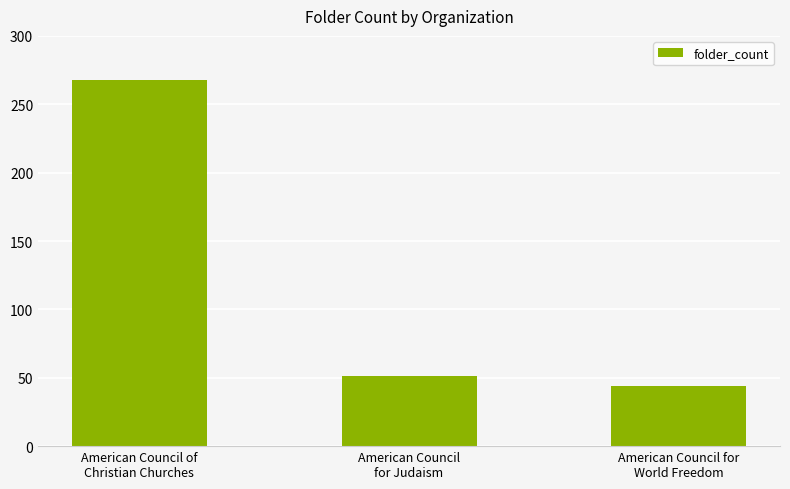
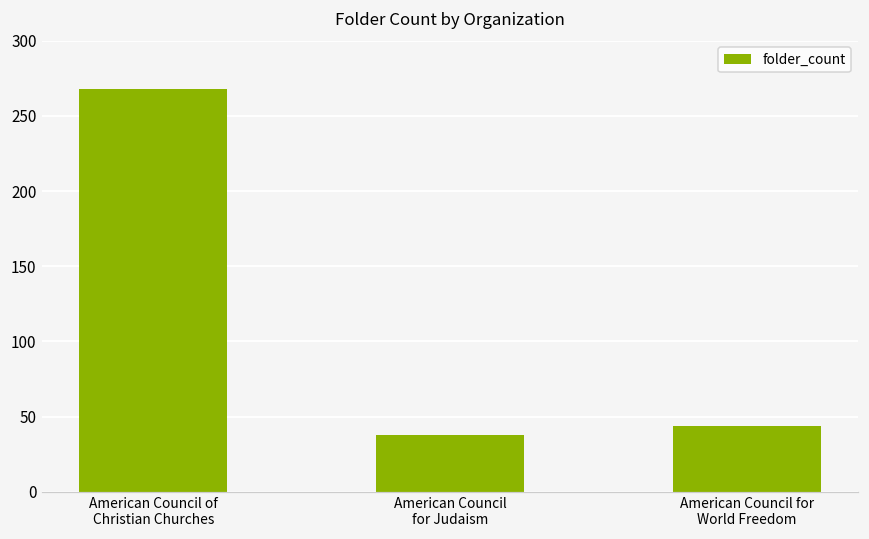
  {
    "American Council of Christian Churches": 268,
-   "American Council for Judaism": 51,
+   "American Council for Judaism": 38,
    "American Council for World Freedom": 44
  }
